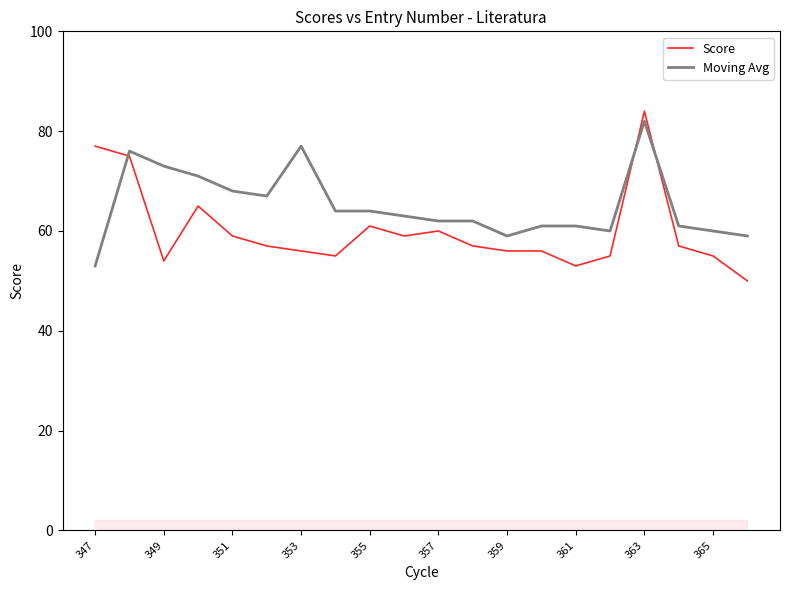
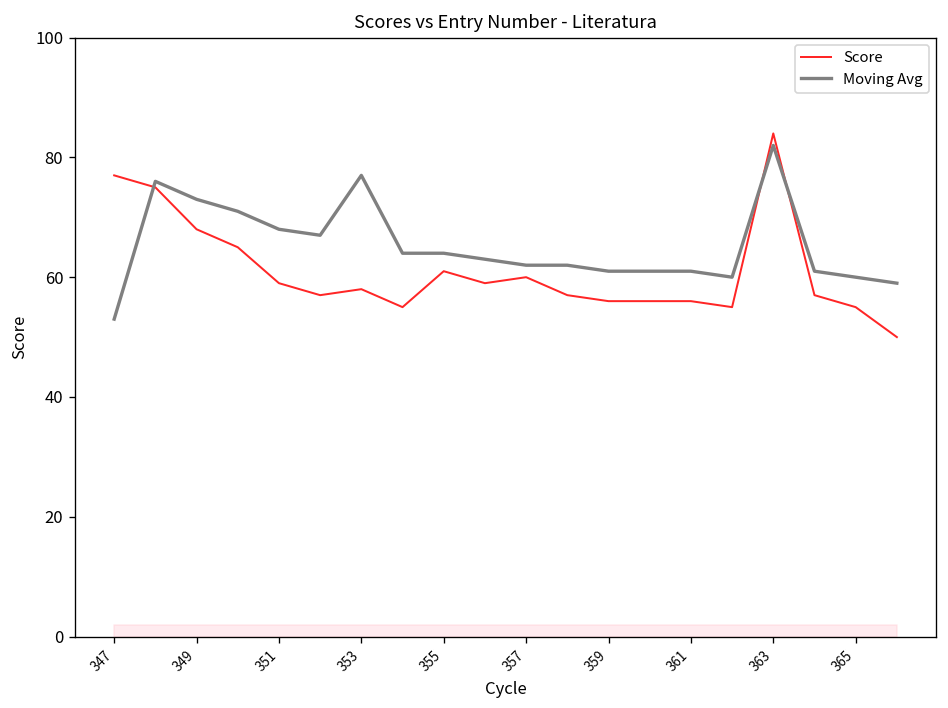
  {
    "Score": {
      "347": 77,
-     "349": 54,
+     "349": 68,
      "351": 59,
-     "353": 56,
+     "353": 58,
      "355": 61,
      "357": 60,
      "359": 56,
-     "361": 53,
+     "361": 56,
      "363": 84,
      "365": 55
    },
    "Moving Avg": {
      "347": 53,
      "349": 73,
      "351": 68,
      "353": 77,
      "355": 64,
      "357": 62,
-     "359": 59,
+     "359": 61,
      "361": 61,
      "363": 82,
      "365": 60
    }
  }
